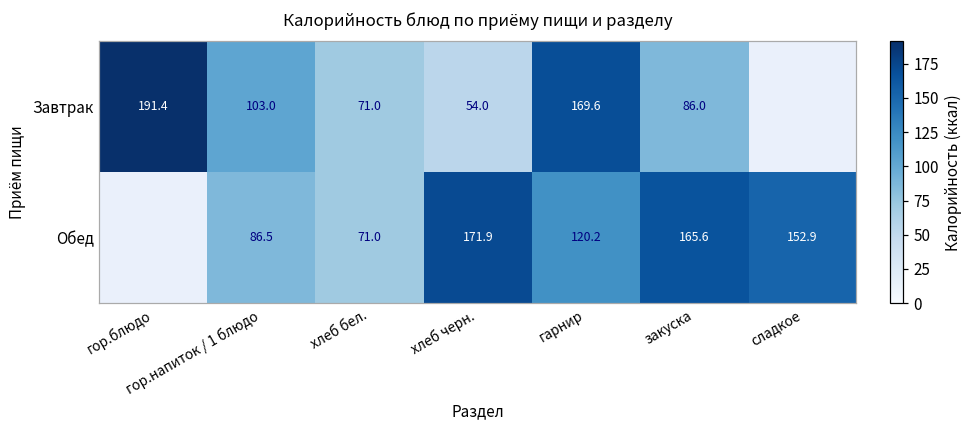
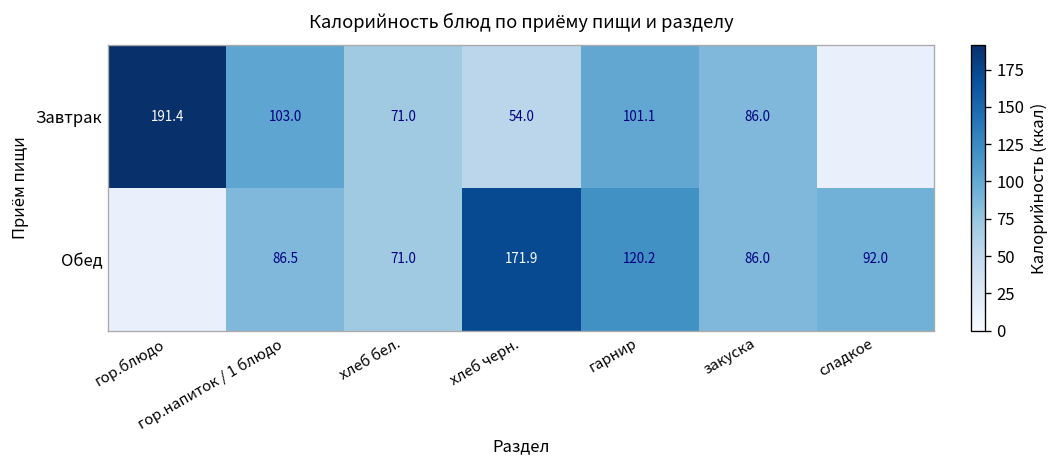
  {
    "Завтрак": {
      "гор.блюдо": 191.4,
      "гор.напиток / 1 блюдо": 103.0,
      "хлеб бел.": 71.0,
      "хлеб черн.": 54.0,
-     "гарнир": 169.6,
+     "гарнир": 101.1,
      "закуска": 86.0
    },
    "Обед": {
      "гор.напиток / 1 блюдо": 86.5,
      "хлеб бел.": 71.0,
      "хлеб черн.": 171.9,
      "гарнир": 120.2,
-     "закуска": 165.6,
-     "сладкое": 152.9
+     "закуска": 86.0,
+     "сладкое": 92.0
    }
  }
